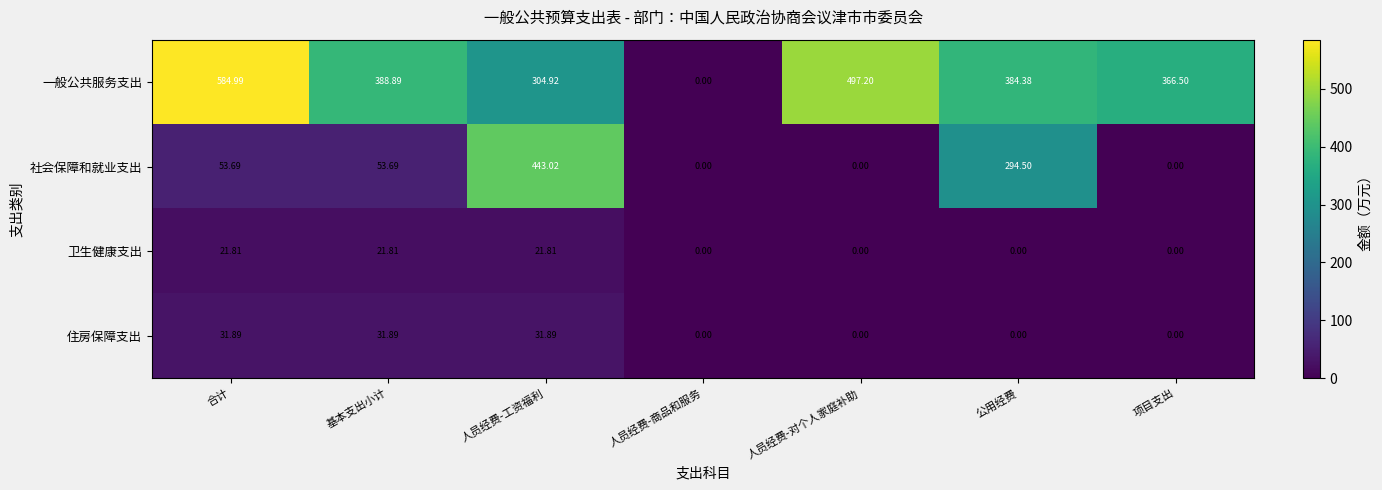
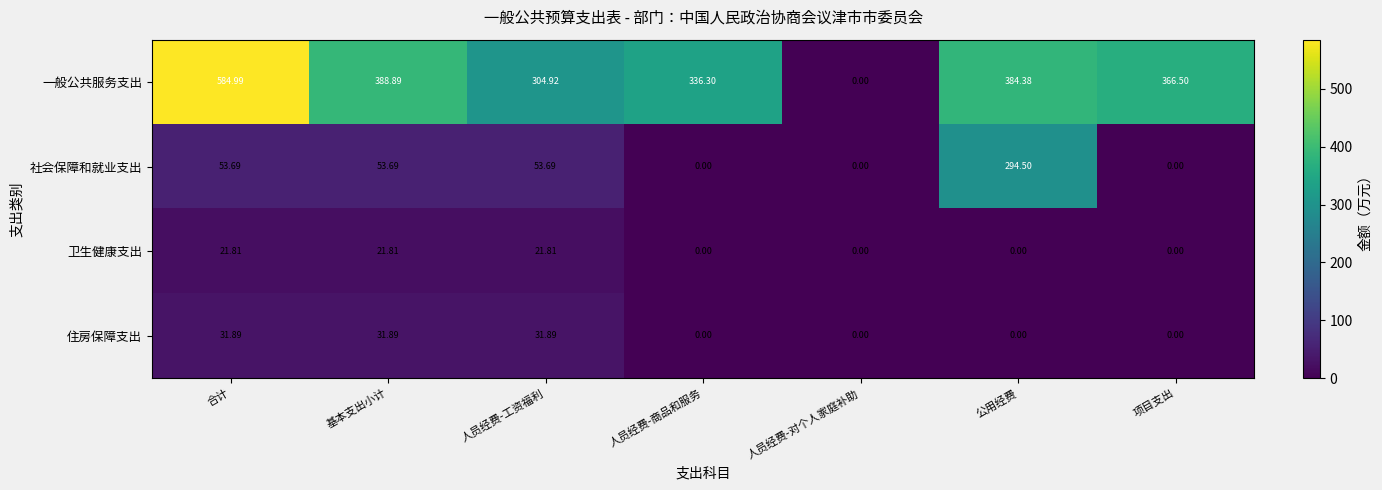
  {
    "一般公共服务支出": {
      "合计": 584.99,
      "基本支出小计": 388.89,
      "人员经费-工资福利": 304.92,
-     "人员经费-商品和服务": 0.00,
-     "人员经费-对个人家庭补助": 497.20,
+     "人员经费-商品和服务": 336.30,
+     "人员经费-对个人家庭补助": 0.00,
      "公用经费": 384.38,
      "项目支出": 366.50
    },
    "社会保障和就业支出": {
      "合计": 53.69,
      "基本支出小计": 53.69,
-     "人员经费-工资福利": 443.02,
+     "人员经费-工资福利": 53.69,
      "人员经费-商品和服务": 0.00,
      "人员经费-对个人家庭补助": 0.00,
      "公用经费": 294.50,
      "项目支出": 0.00
    },
    "卫生健康支出": {
      "合计": 21.81,
      "基本支出小计": 21.81,
      "人员经费-工资福利": 21.81,
      "人员经费-商品和服务": 0.00,
      "人员经费-对个人家庭补助": 0.00,
      "公用经费": 0.00,
      "项目支出": 0.00
    },
    "住房保障支出": {
      "合计": 31.89,
      "基本支出小计": 31.89,
      "人员经费-工资福利": 31.89,
      "人员经费-商品和服务": 0.00,
      "人员经费-对个人家庭补助": 0.00,
      "公用经费": 0.00,
      "项目支出": 0.00
    }
  }
